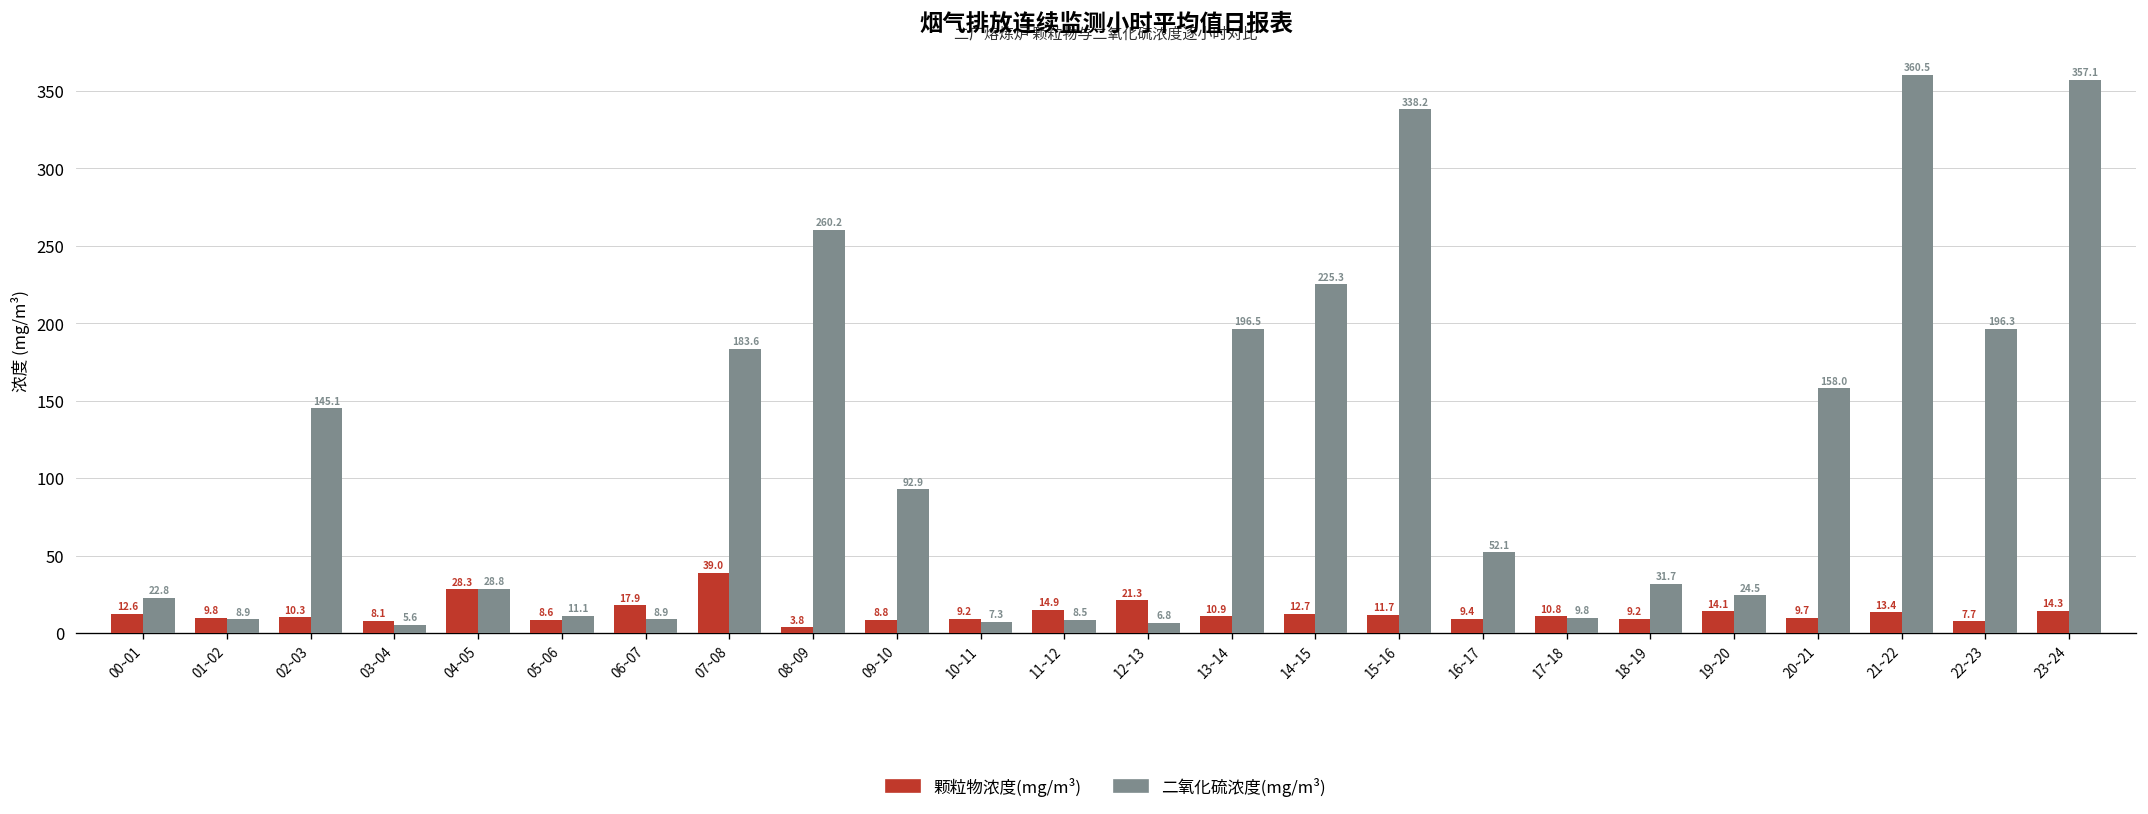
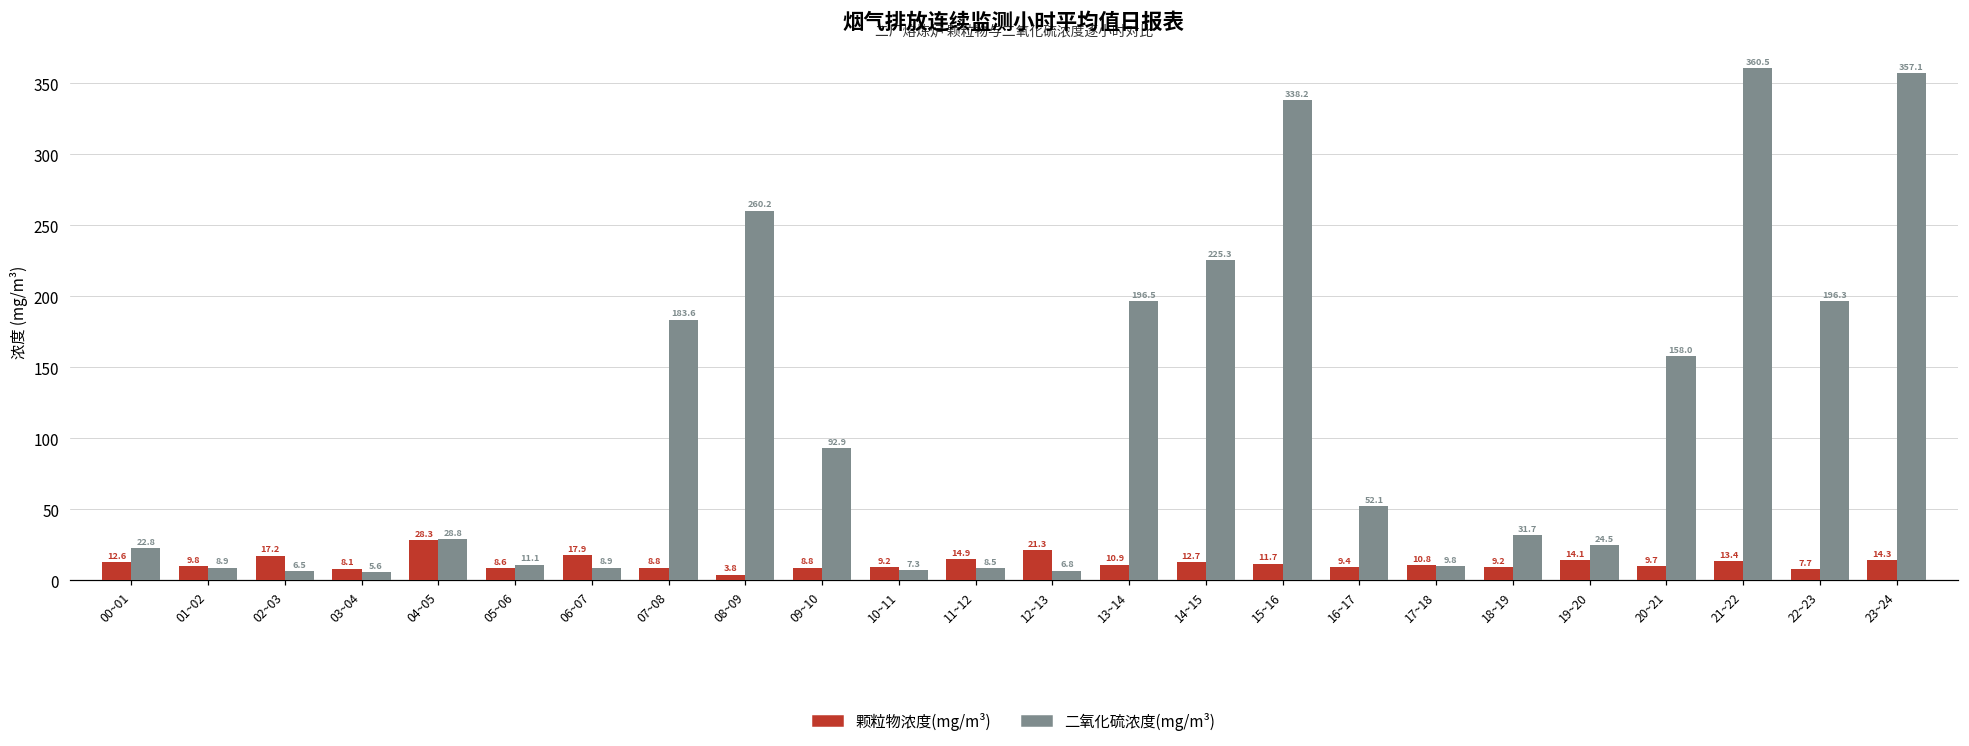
  {
    "颗粒物浓度(mg/m³)": {
      "00~01": 12.6,
      "01~02": 9.8,
-     "02~03": 10.3,
+     "02~03": 17.2,
      "03~04": 8.1,
      "04~05": 28.3,
      "05~06": 8.6,
      "06~07": 17.9,
-     "07~08": 39.0,
+     "07~08": 8.8,
      "08~09": 3.8,
      "09~10": 8.8,
      "10~11": 9.2,
      "11~12": 14.9,
      "12~13": 21.3,
      "13~14": 10.9,
      "14~15": 12.7,
      "15~16": 11.7,
      "16~17": 9.4,
      "17~18": 10.8,
      "18~19": 9.2,
      "19~20": 14.1,
      "20~21": 9.7,
      "21~22": 13.4,
      "22~23": 7.7,
      "23~24": 14.3
    },
    "二氧化硫浓度(mg/m³)": {
      "00~01": 22.8,
      "01~02": 8.9,
-     "02~03": 145.1,
+     "02~03": 6.5,
      "03~04": 5.6,
      "04~05": 28.8,
      "05~06": 11.1,
      "06~07": 8.9,
      "07~08": 183.6,
      "08~09": 260.2,
      "09~10": 92.9,
      "10~11": 7.3,
      "11~12": 8.5,
      "12~13": 6.8,
      "13~14": 196.5,
      "14~15": 225.3,
      "15~16": 338.2,
      "16~17": 52.1,
      "17~18": 9.8,
      "18~19": 31.7,
      "19~20": 24.5,
      "20~21": 158.0,
      "21~22": 360.5,
      "22~23": 196.3,
      "23~24": 357.1
    }
  }
